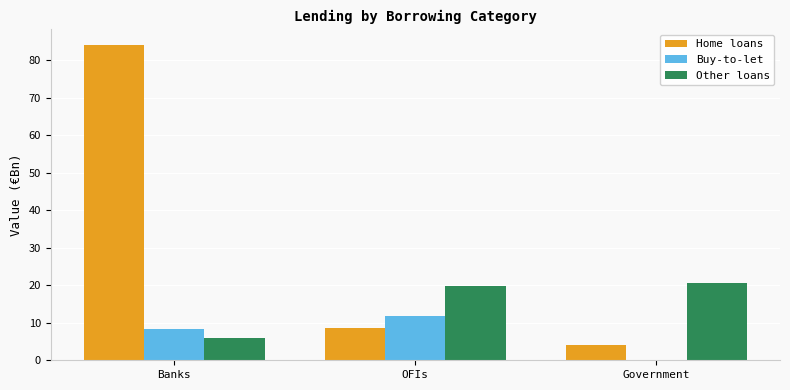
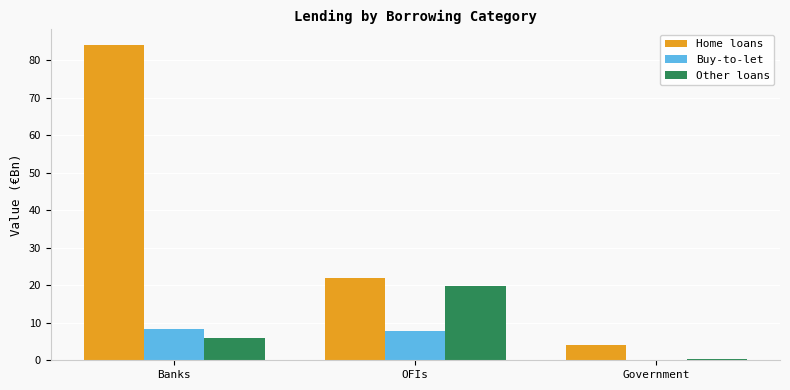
  {
    "Home loans": {
      "Banks": 84,
-     "OFIs": 9,
+     "OFIs": 22,
      "Government": 4
    },
    "Buy-to-let": {
      "Banks": 8,
-     "OFIs": 12
+     "OFIs": 8
    },
    "Other loans": {
      "Banks": 6,
      "OFIs": 20,
-     "Government": 21
+     "Government": 0
    }
  }
